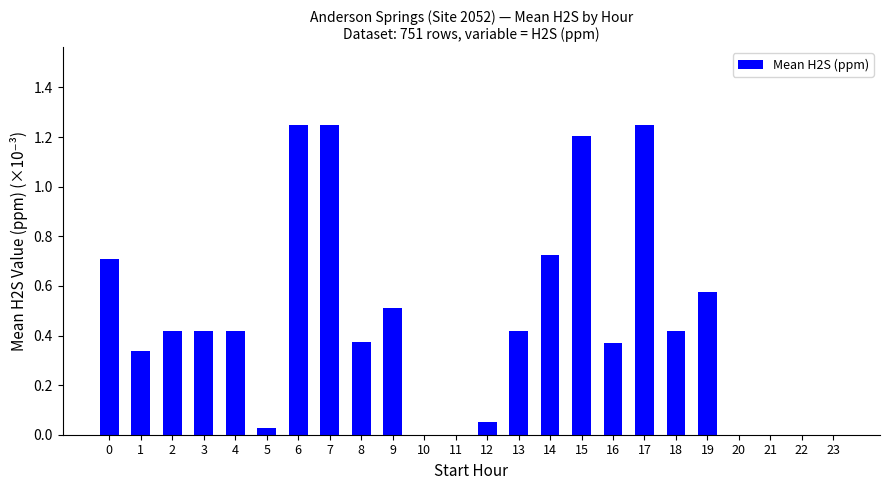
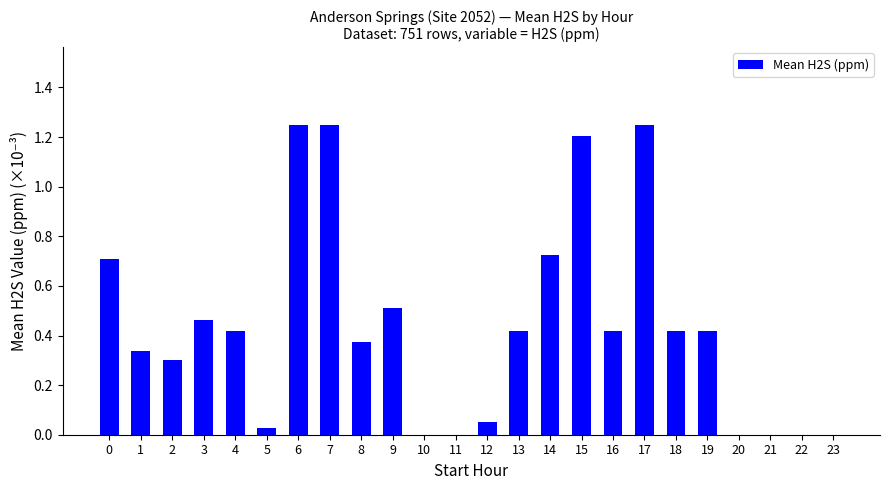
  {
    "0": 0.71,
    "1": 0.34,
-   "2": 0.42,
-   "3": 0.42,
+   "2": 0.30,
+   "3": 0.46,
    "4": 0.42,
    "5": 0.03,
    "6": 1.25,
    "7": 1.25,
    "8": 0.37,
    "9": 0.51,
    "10": 0.00,
    "11": 0.00,
    "12": 0.05,
    "13": 0.42,
    "14": 0.73,
    "15": 1.20,
-   "16": 0.37,
+   "16": 0.42,
    "17": 1.25,
    "18": 0.42,
-   "19": 0.58,
+   "19": 0.42,
    "20": 0.00,
    "21": 0.00,
    "22": 0.00,
    "23": 0.00
  }
